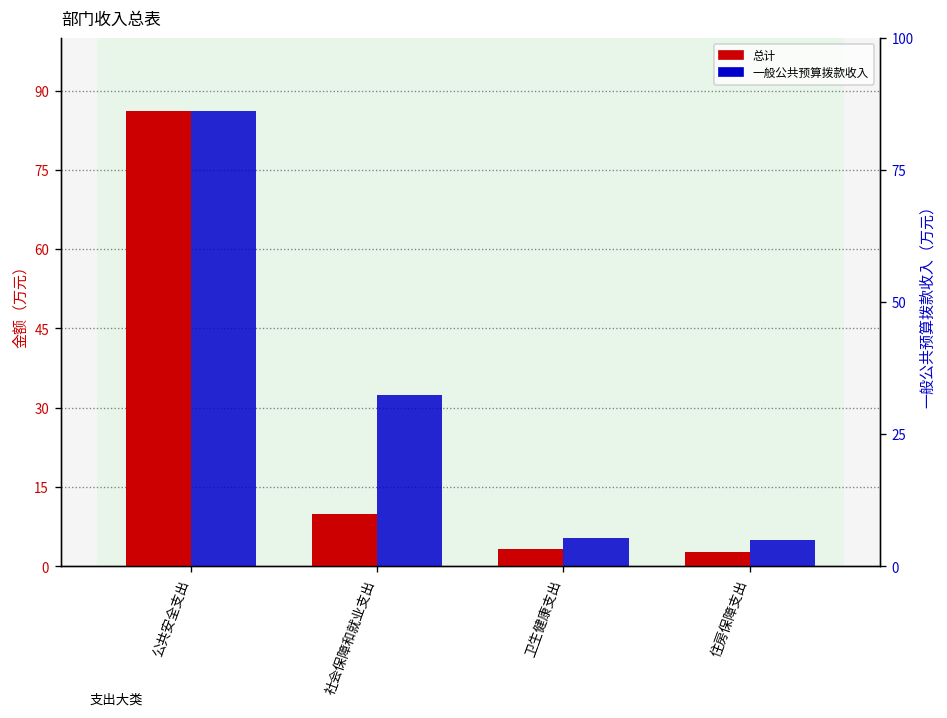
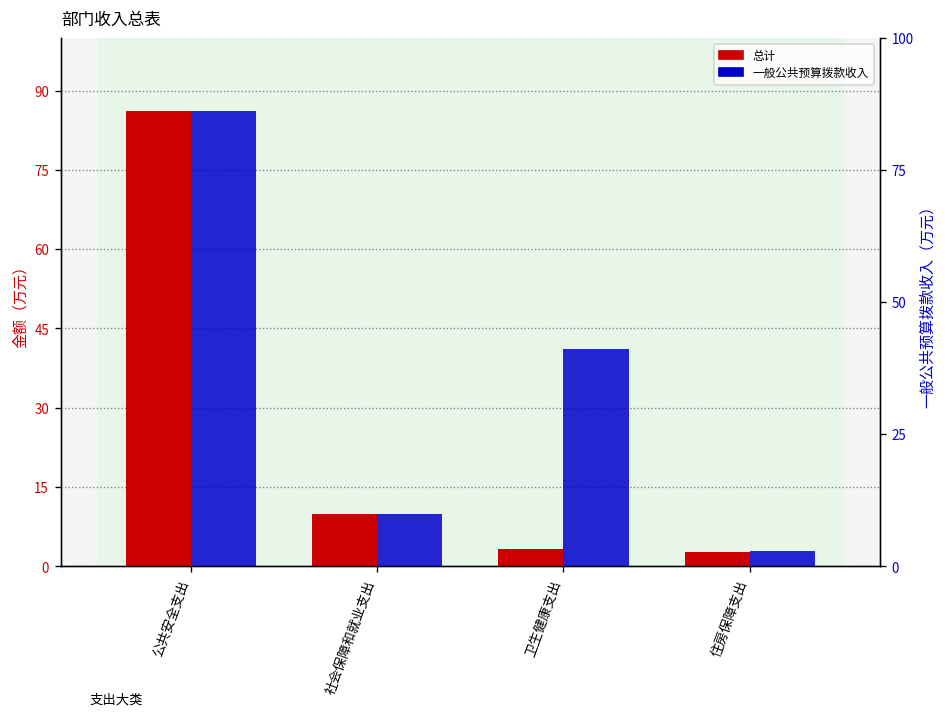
  {
    "总计": {
      "公共安全支出": 86,
      "社会保障和就业支出": 10,
      "卫生健康支出": 3,
      "住房保障支出": 3
    },
    "一般公共预算拨款收入": {
      "公共安全支出": 86,
-     "社会保障和就业支出": 33,
-     "卫生健康支出": 5,
-     "住房保障支出": 5
+     "社会保障和就业支出": 10,
+     "卫生健康支出": 41,
+     "住房保障支出": 3
    }
  }
